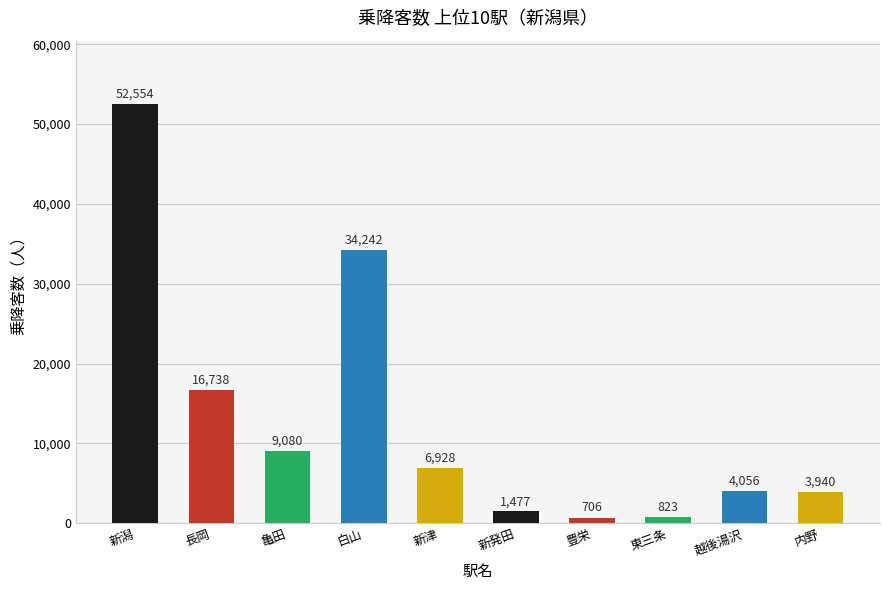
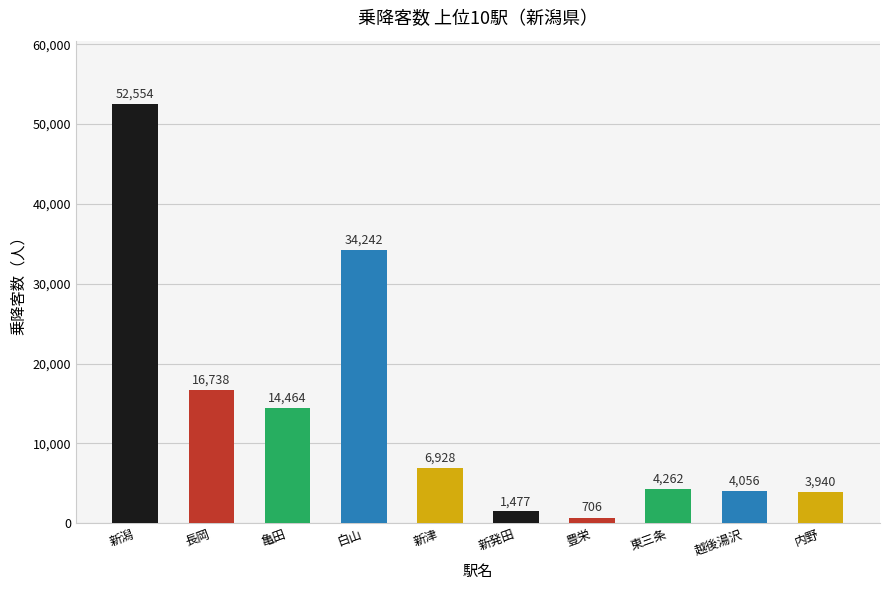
  {
    "新潟": "52,554",
    "長岡": "16,738",
-   "亀田": "9,080",
+   "亀田": "14,464",
    "白山": "34,242",
    "新津": "6,928",
    "新発田": "1,477",
    "豊栄": "706",
-   "東三条": "823",
+   "東三条": "4,262",
    "越後湯沢": "4,056",
    "内野": "3,940"
  }
